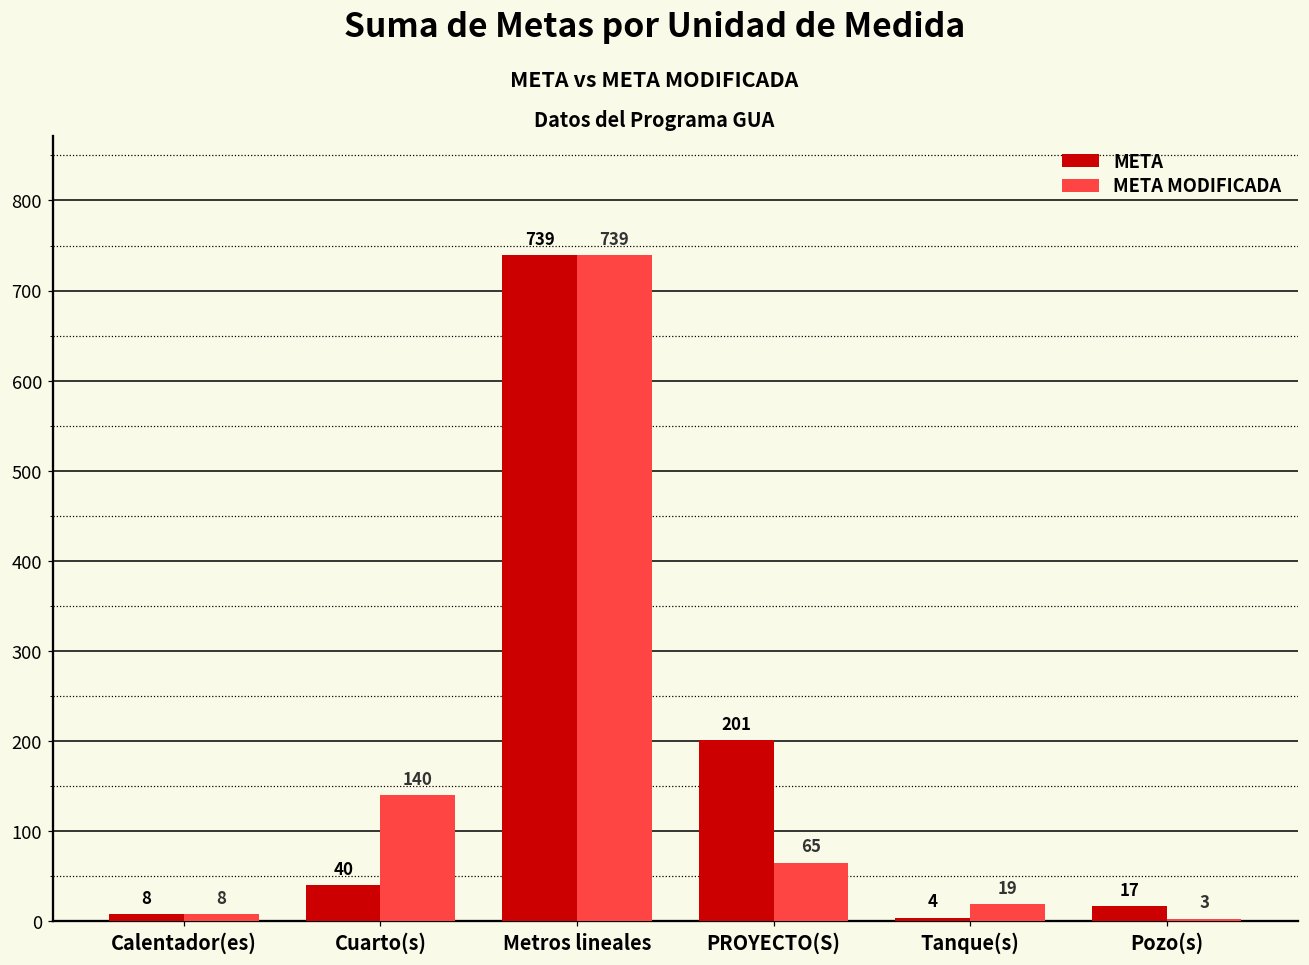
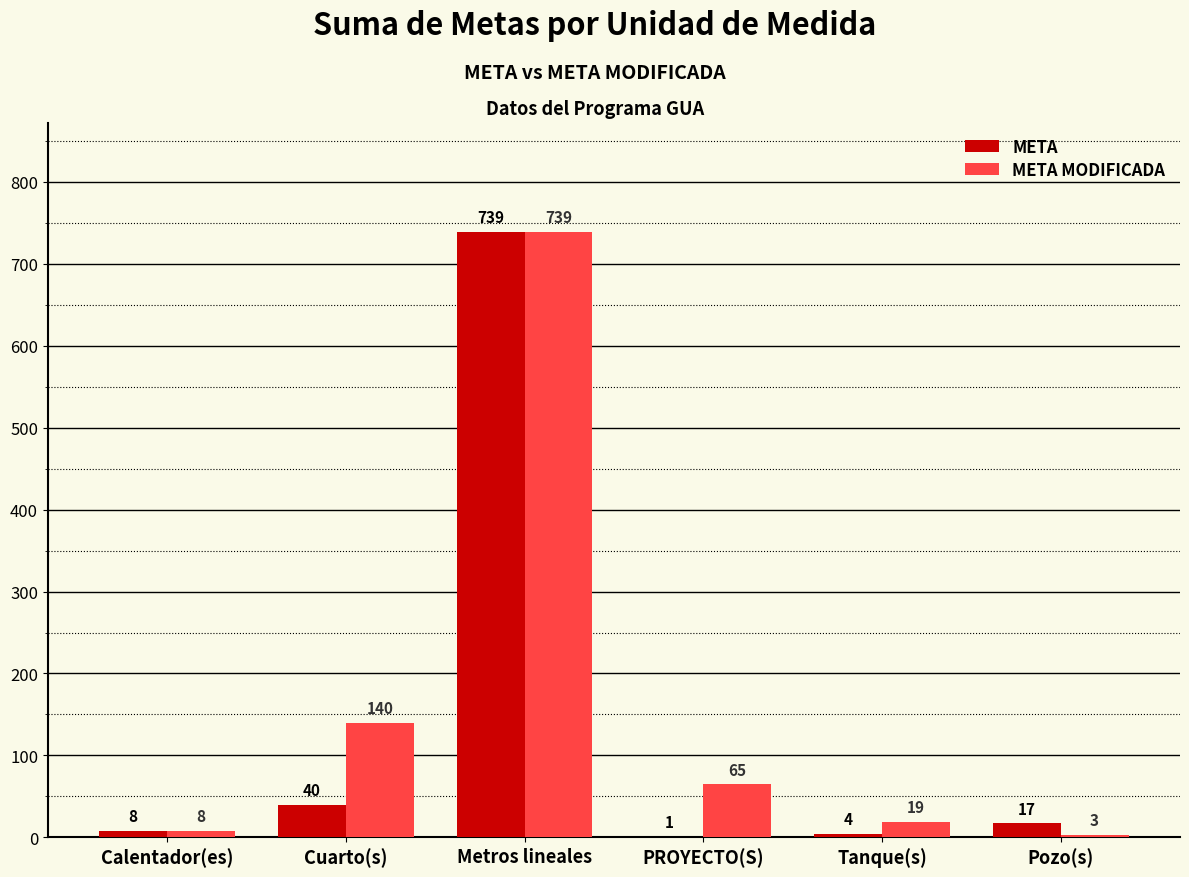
  {
    "META": {
      "Calentador(es)": 8,
      "Cuarto(s)": 40,
      "Metros lineales": 739,
-     "PROYECTO(S)": 201,
+     "PROYECTO(S)": 1,
      "Tanque(s)": 4,
      "Pozo(s)": 17
    },
    "META MODIFICADA": {
      "Calentador(es)": 8,
      "Cuarto(s)": 140,
      "Metros lineales": 739,
      "PROYECTO(S)": 65,
      "Tanque(s)": 19,
      "Pozo(s)": 3
    }
  }
